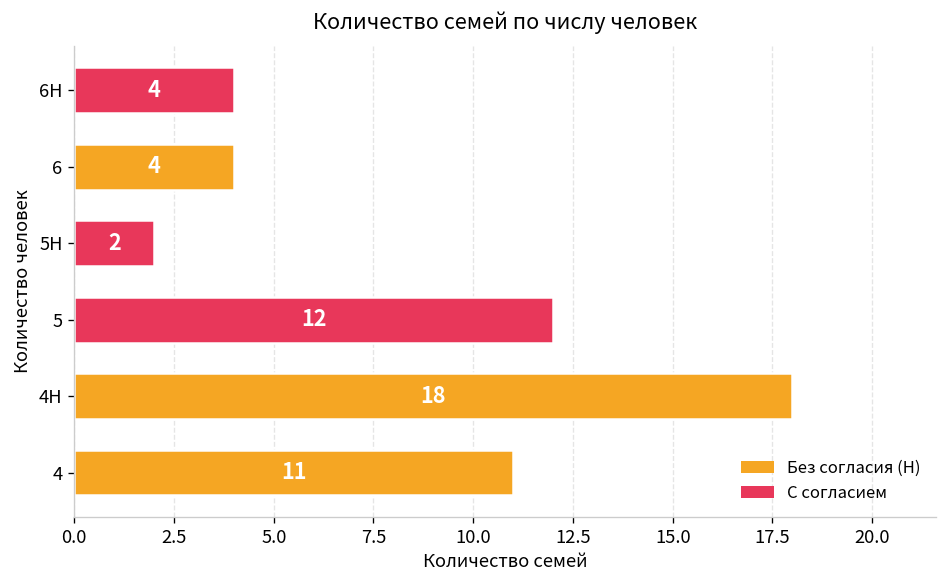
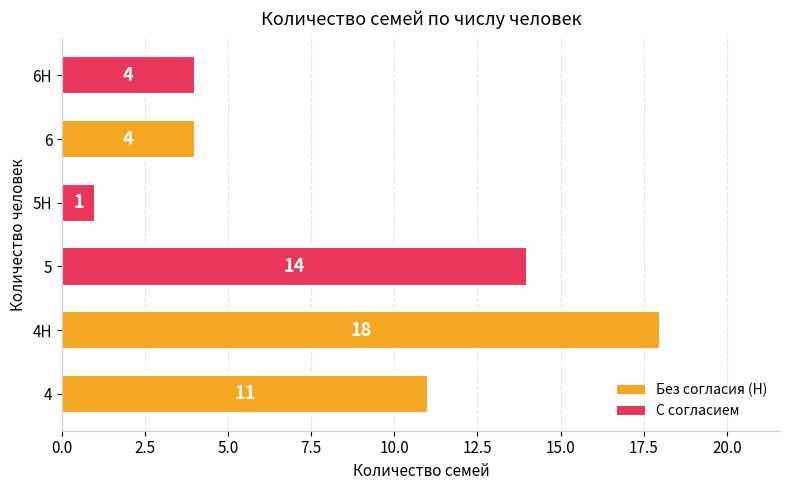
  {
    "6Н": 4,
    "6": 4,
-   "5Н": 2,
-   "5": 12,
+   "5Н": 1,
+   "5": 14,
    "4Н": 18,
    "4": 11
  }
